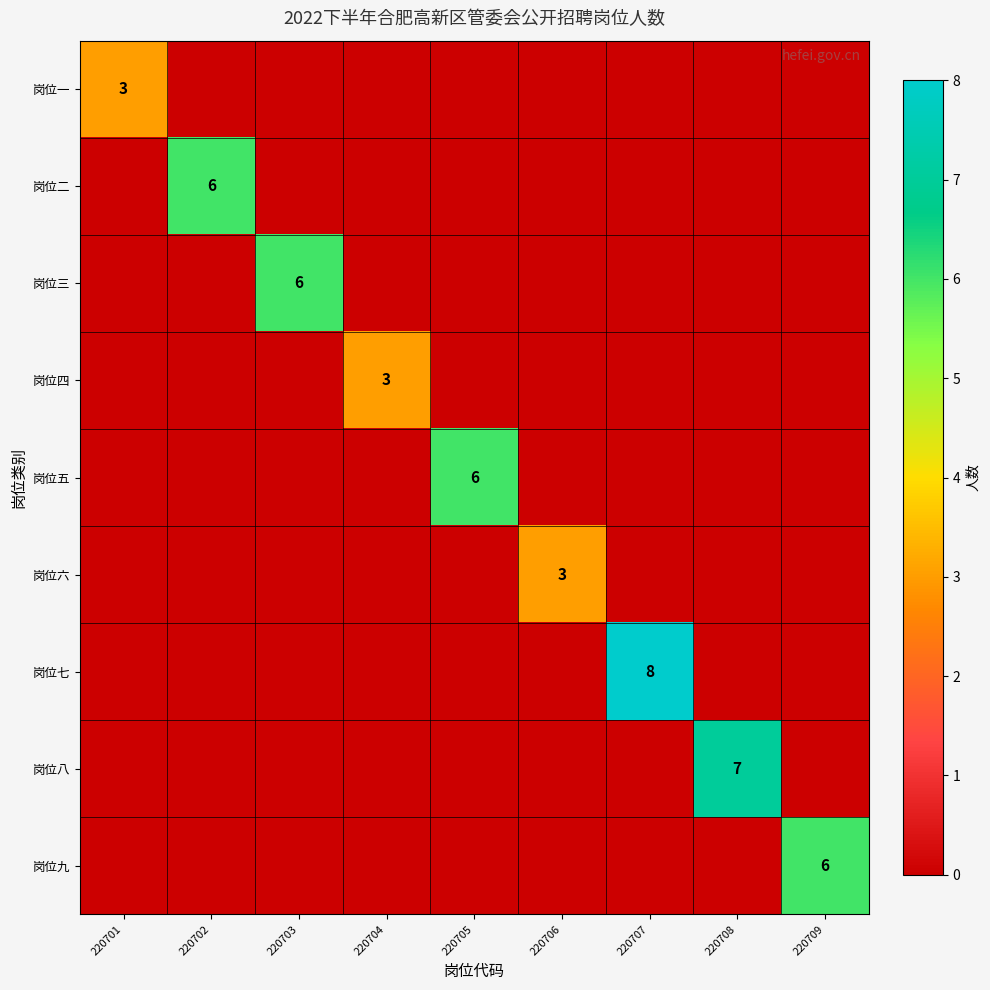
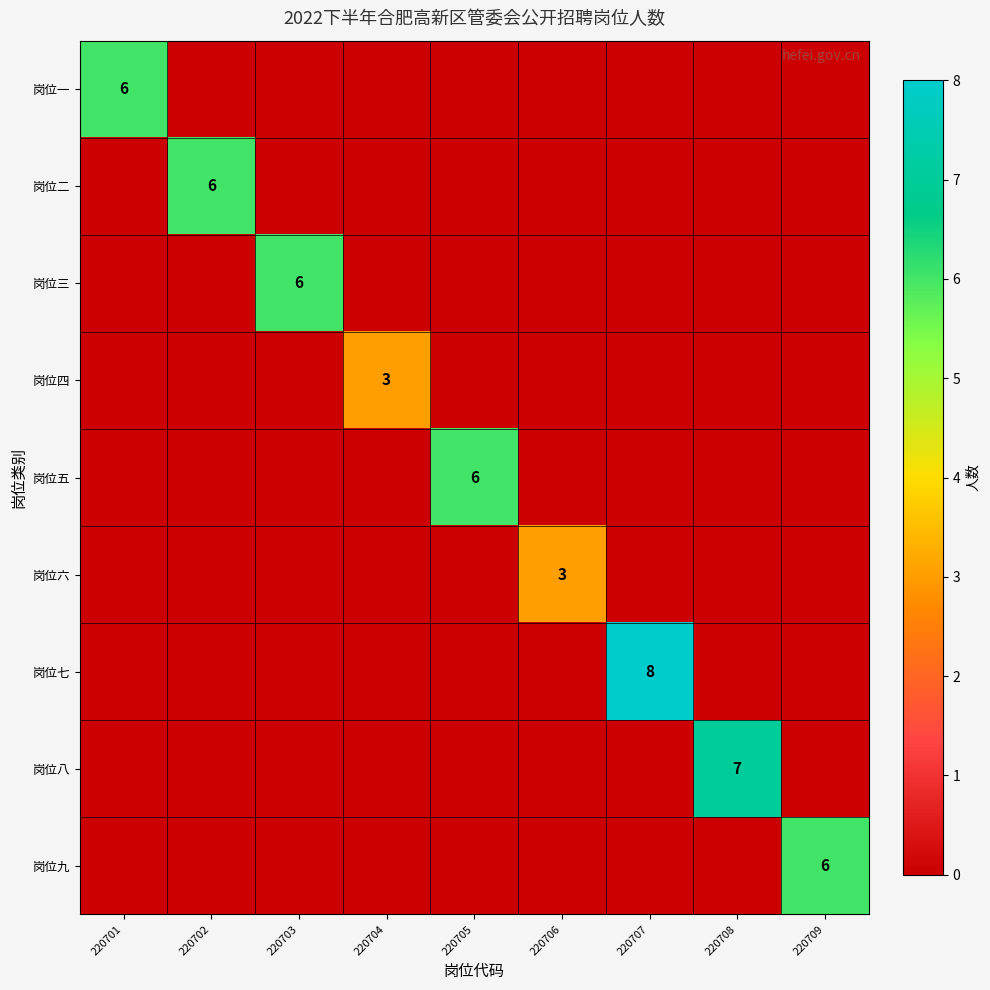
  {
    "岗位一": {
-     "220701": 3
+     "220701": 6
    },
    "岗位二": {
      "220702": 6
    },
    "岗位三": {
      "220703": 6
    },
    "岗位四": {
      "220704": 3
    },
    "岗位五": {
      "220705": 6
    },
    "岗位六": {
      "220706": 3
    },
    "岗位七": {
      "220707": 8
    },
    "岗位八": {
      "220708": 7
    },
    "岗位九": {
      "220709": 6
    }
  }
